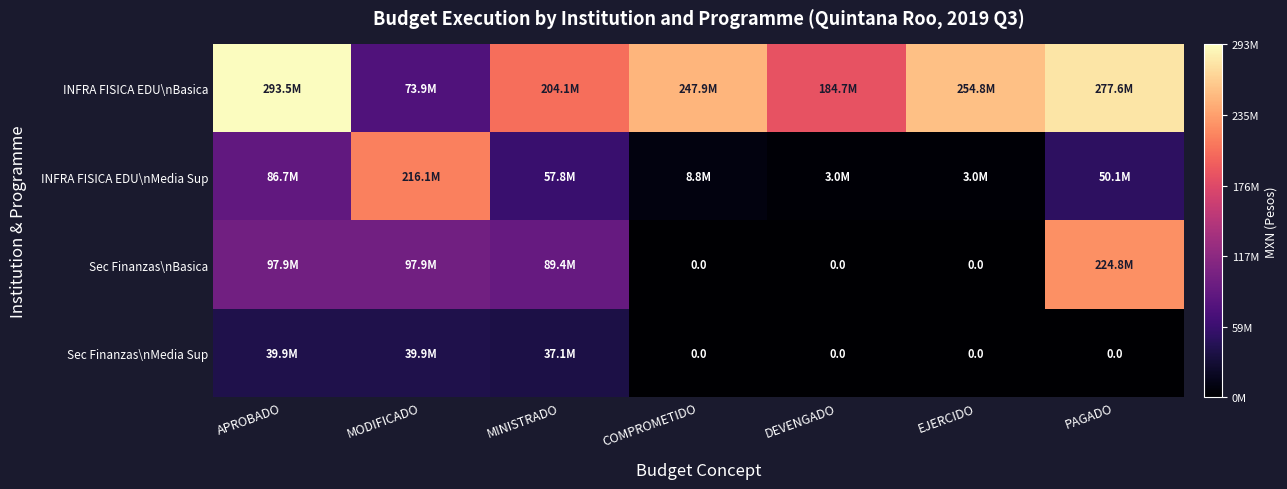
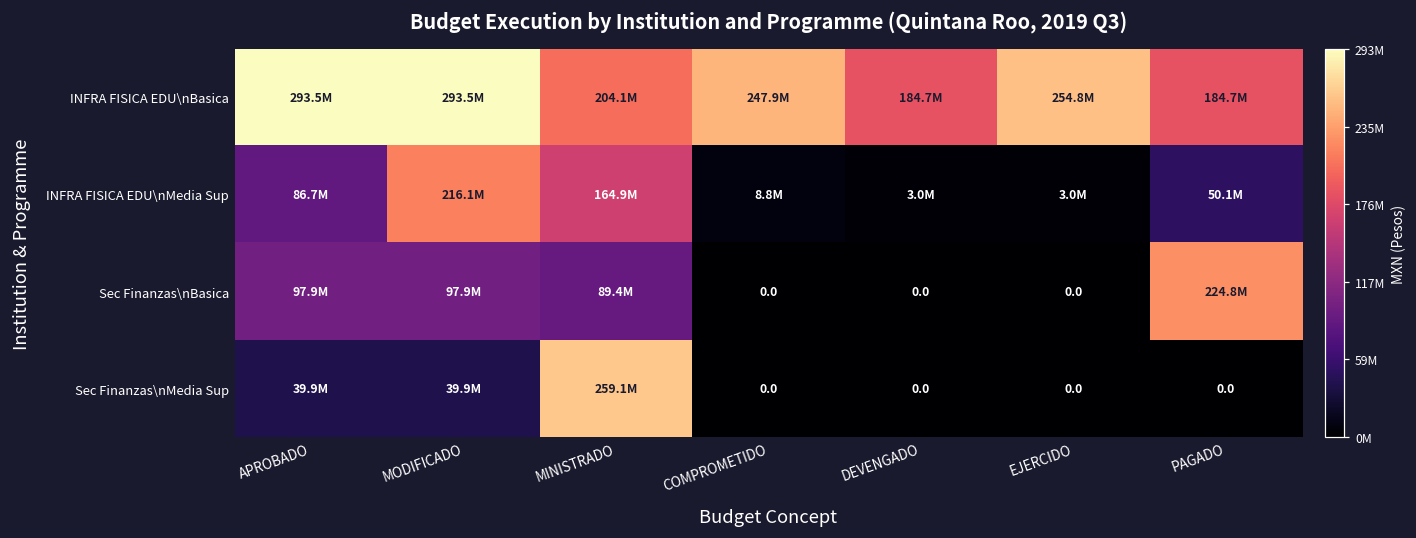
  {
    "INFRA FISICA EDU\\nBasica": {
      "APROBADO": "293.5M",
-     "MODIFICADO": "73.9M",
+     "MODIFICADO": "293.5M",
      "MINISTRADO": "204.1M",
      "COMPROMETIDO": "247.9M",
      "DEVENGADO": "184.7M",
      "EJERCIDO": "254.8M",
-     "PAGADO": "277.6M"
+     "PAGADO": "184.7M"
    },
    "INFRA FISICA EDU\\nMedia Sup": {
      "APROBADO": "86.7M",
      "MODIFICADO": "216.1M",
-     "MINISTRADO": "57.8M",
+     "MINISTRADO": "164.9M",
      "COMPROMETIDO": "8.8M",
      "DEVENGADO": "3.0M",
      "EJERCIDO": "3.0M",
      "PAGADO": "50.1M"
    },
    "Sec Finanzas\\nBasica": {
      "APROBADO": "97.9M",
      "MODIFICADO": "97.9M",
      "MINISTRADO": "89.4M",
      "COMPROMETIDO": "0.0",
      "DEVENGADO": "0.0",
      "EJERCIDO": "0.0",
      "PAGADO": "224.8M"
    },
    "Sec Finanzas\\nMedia Sup": {
      "APROBADO": "39.9M",
      "MODIFICADO": "39.9M",
-     "MINISTRADO": "37.1M",
+     "MINISTRADO": "259.1M",
      "COMPROMETIDO": "0.0",
      "DEVENGADO": "0.0",
      "EJERCIDO": "0.0",
      "PAGADO": "0.0"
    }
  }
